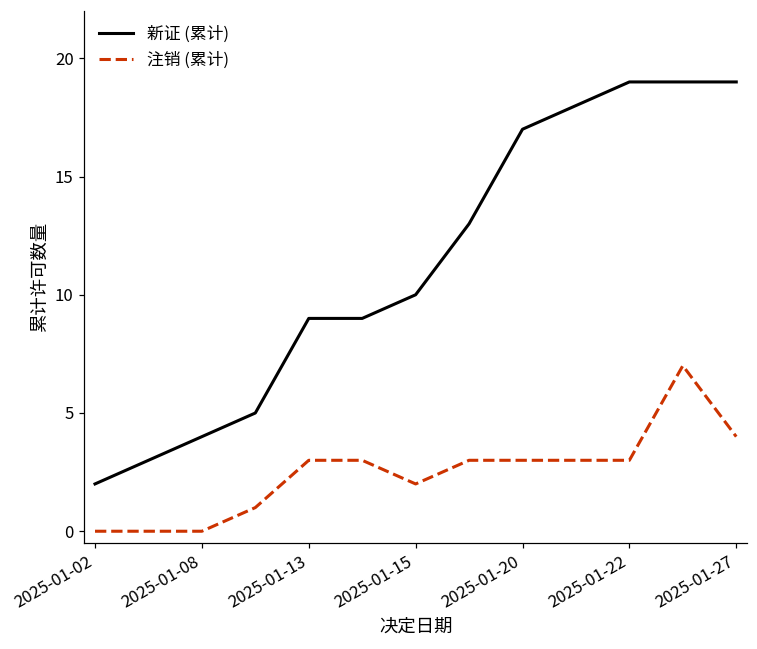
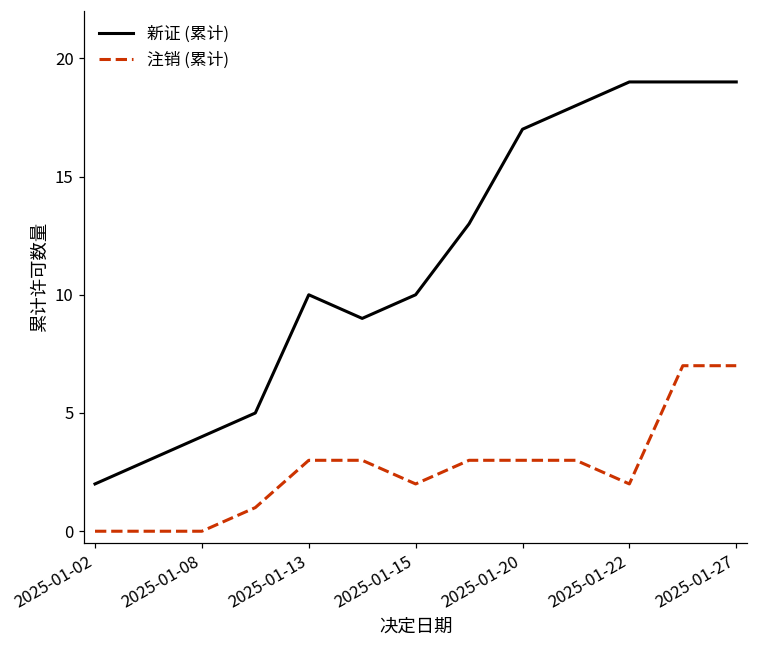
  {
    "新证 (累计)": {
      "2025-01-02": 2,
      "2025-01-08": 4,
-     "2025-01-13": 9,
+     "2025-01-13": 10,
      "2025-01-15": 10,
      "2025-01-20": 17,
      "2025-01-22": 19,
      "2025-01-27": 19
    },
    "注销 (累计)": {
      "2025-01-02": 0,
      "2025-01-08": 0,
      "2025-01-13": 3,
      "2025-01-15": 2,
      "2025-01-20": 3,
-     "2025-01-22": 3,
-     "2025-01-27": 4
+     "2025-01-22": 2,
+     "2025-01-27": 7
    }
  }
